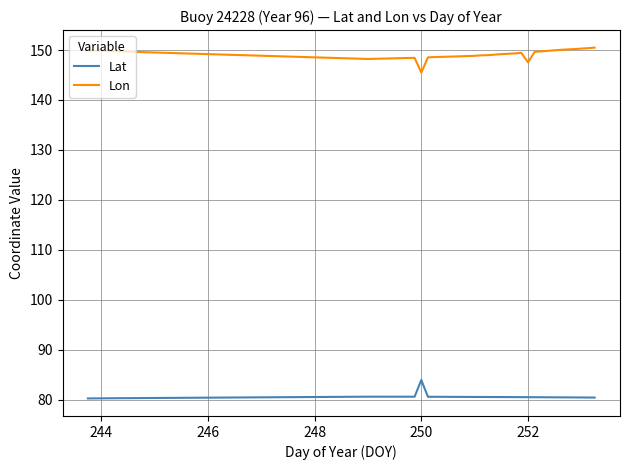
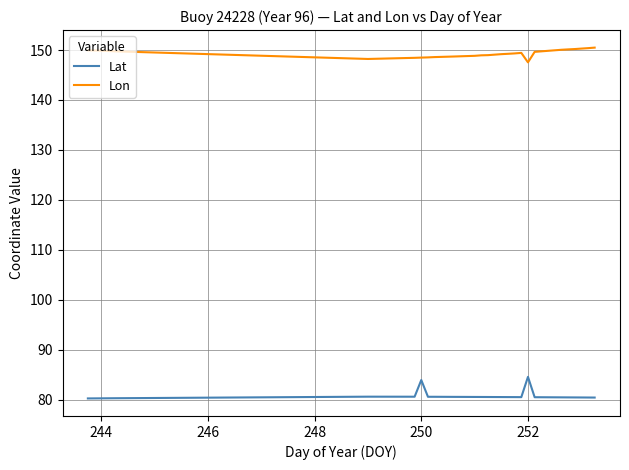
  {
    "Lat": {
      "244": 80,
      "250": 84,
-     "252": 80
+     "252": 85
    },
    "Lon": {
-     "250": 145,
+     "250": 148,
      "252": 148
    }
  }
